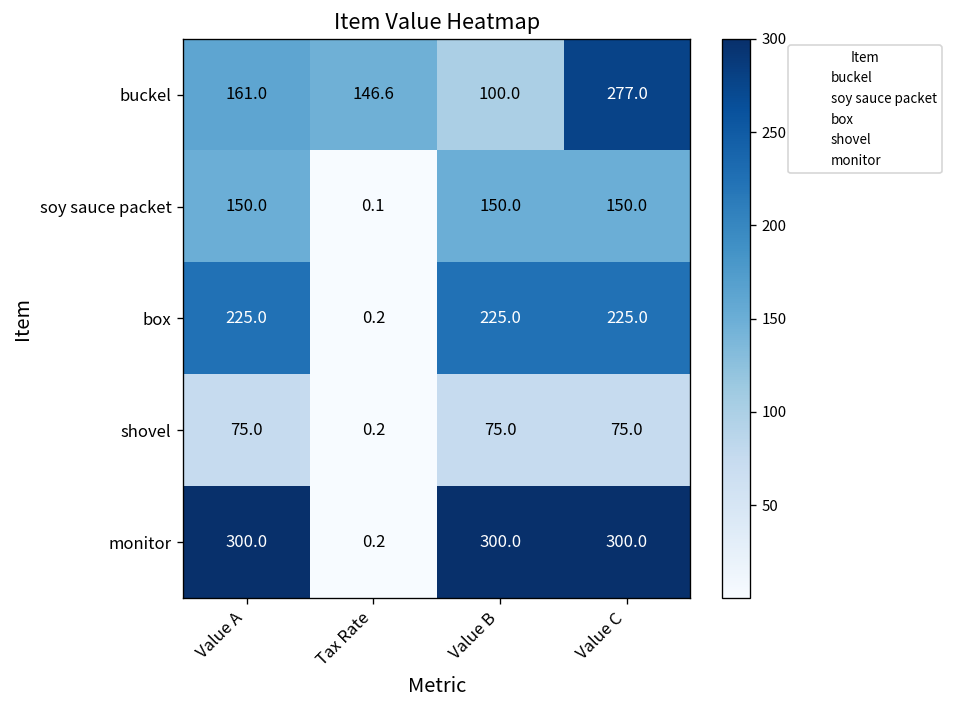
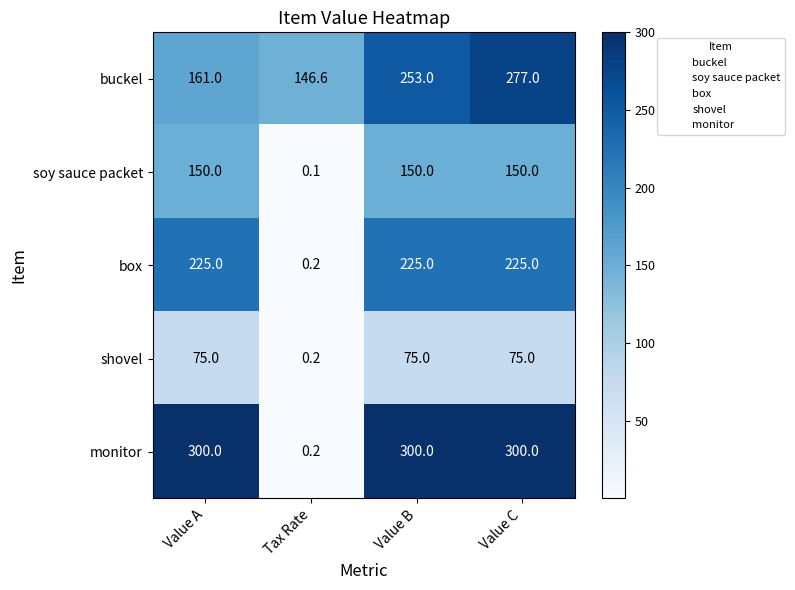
  {
    "buckel": {
      "Value A": 161.0,
      "Tax Rate": 146.6,
-     "Value B": 100.0,
+     "Value B": 253.0,
      "Value C": 277.0
    },
    "soy sauce packet": {
      "Value A": 150.0,
      "Tax Rate": 0.1,
      "Value B": 150.0,
      "Value C": 150.0
    },
    "box": {
      "Value A": 225.0,
      "Tax Rate": 0.2,
      "Value B": 225.0,
      "Value C": 225.0
    },
    "shovel": {
      "Value A": 75.0,
      "Tax Rate": 0.2,
      "Value B": 75.0,
      "Value C": 75.0
    },
    "monitor": {
      "Value A": 300.0,
      "Tax Rate": 0.2,
      "Value B": 300.0,
      "Value C": 300.0
    }
  }
